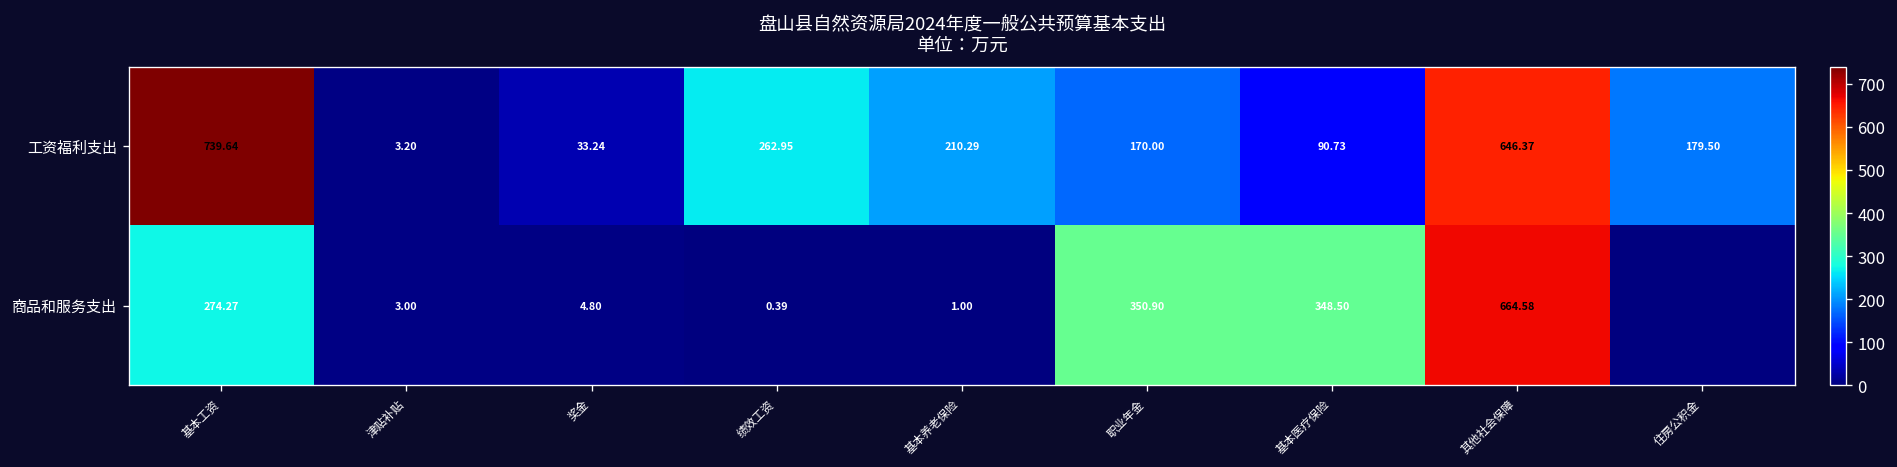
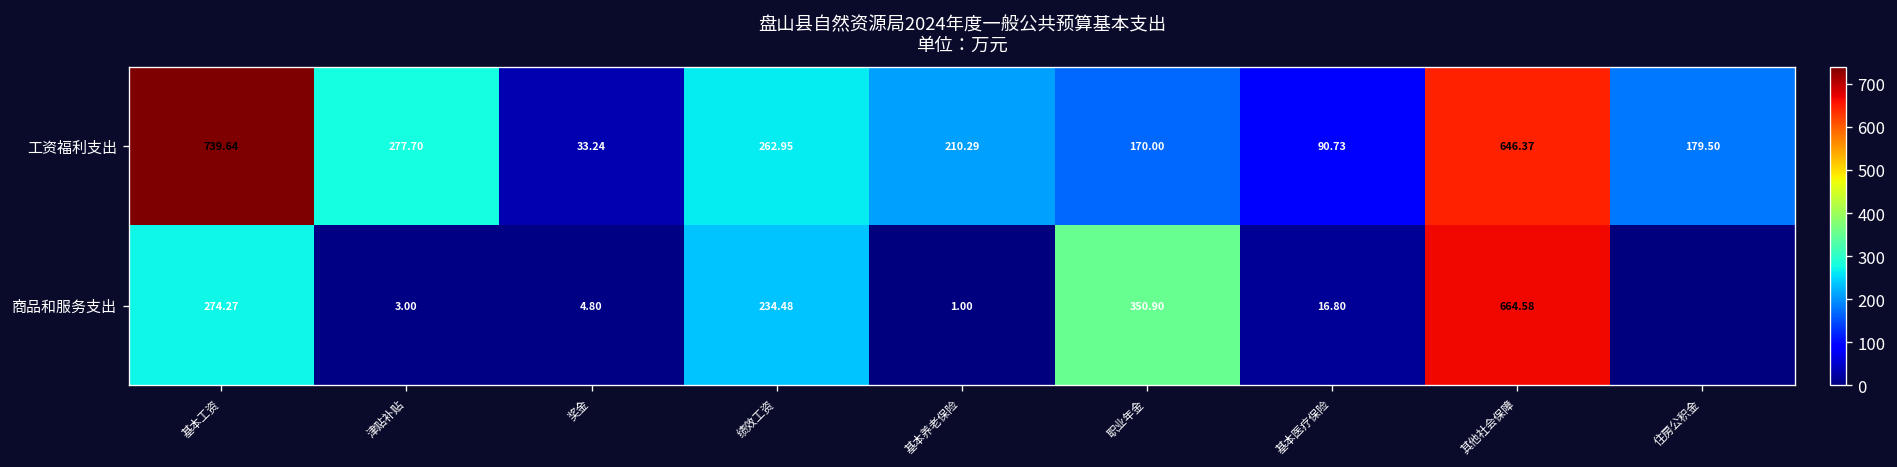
  {
    "工资福利支出": {
      "基本工资": 739.64,
-     "津贴补贴": 3.20,
+     "津贴补贴": 277.70,
      "奖金": 33.24,
      "绩效工资": 262.95,
      "基本养老保险": 210.29,
      "职业年金": 170.00,
      "基本医疗保险": 90.73,
      "其他社会保障": 646.37,
      "住房公积金": 179.50
    },
    "商品和服务支出": {
      "基本工资": 274.27,
      "津贴补贴": 3.00,
      "奖金": 4.80,
-     "绩效工资": 0.39,
+     "绩效工资": 234.48,
      "基本养老保险": 1.00,
      "职业年金": 350.90,
-     "基本医疗保险": 348.50,
+     "基本医疗保险": 16.80,
      "其他社会保障": 664.58
    }
  }
